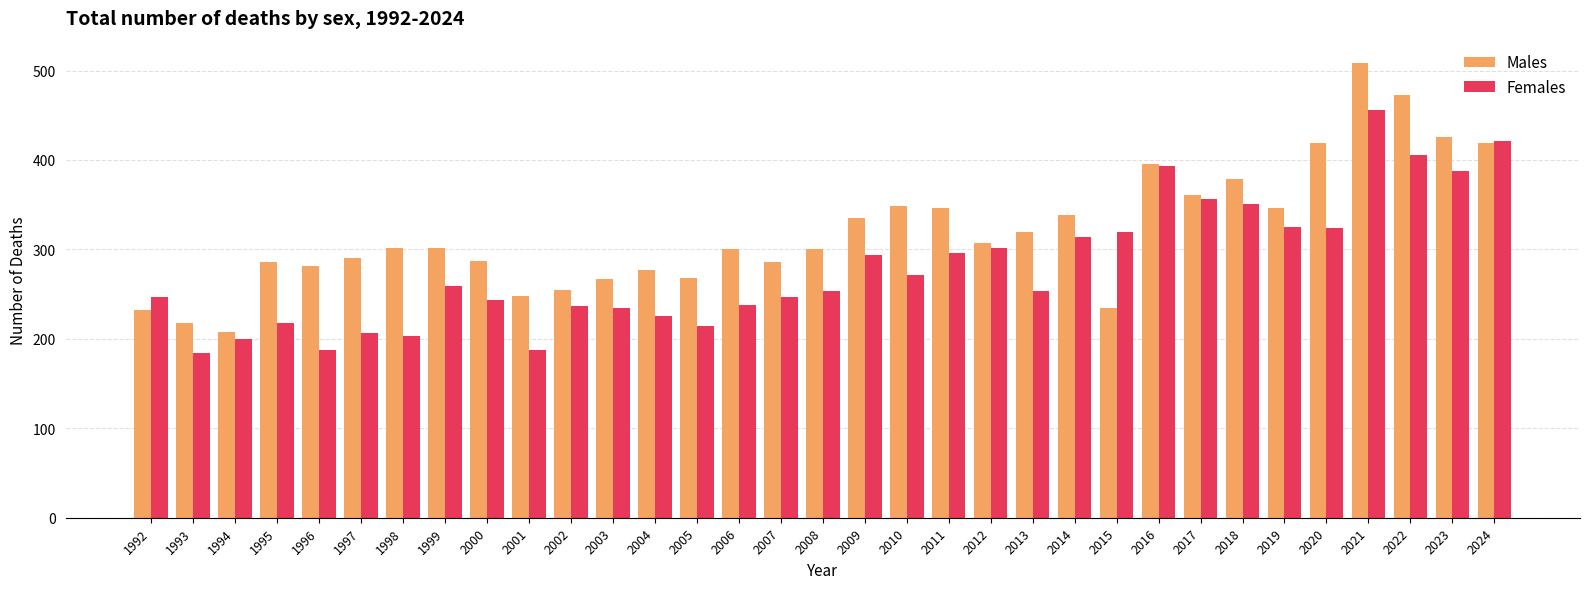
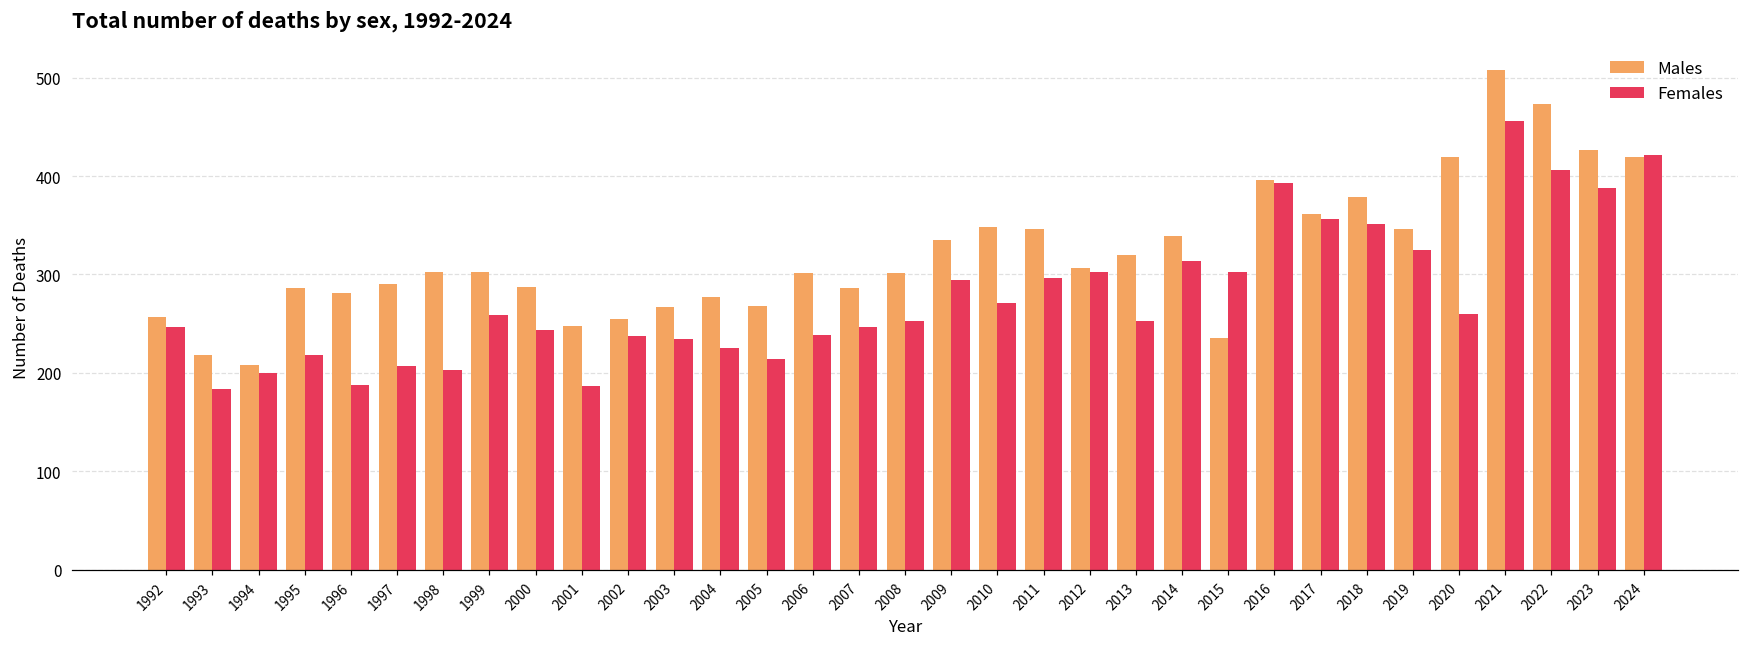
  {
    "Males": {
-     "1992": 230,
+     "1992": 260,
      "1993": 220,
      "1994": 210,
      "1995": 290,
      "1996": 280,
      "1997": 290,
      "1998": 300,
      "1999": 300,
      "2000": 290,
      "2001": 250,
      "2002": 260,
      "2003": 270,
      "2004": 280,
      "2005": 270,
      "2006": 300,
      "2007": 290,
      "2008": 300,
      "2009": 340,
      "2010": 350,
      "2011": 350,
      "2012": 310,
      "2013": 320,
      "2014": 340,
      "2015": 240,
      "2016": 400,
      "2017": 360,
      "2018": 380,
      "2019": 350,
      "2020": 420,
      "2021": 510,
      "2022": 470,
      "2023": 430,
      "2024": 420
    },
    "Females": {
      "1992": 250,
      "1993": 180,
      "1994": 200,
      "1995": 220,
      "1996": 190,
      "1997": 210,
      "1998": 200,
      "1999": 260,
      "2000": 240,
      "2001": 190,
      "2002": 240,
      "2003": 230,
      "2004": 230,
      "2005": 210,
      "2006": 240,
      "2007": 250,
      "2008": 250,
      "2009": 290,
      "2010": 270,
      "2011": 300,
      "2012": 300,
      "2013": 250,
      "2014": 310,
-     "2015": 320,
+     "2015": 300,
      "2016": 390,
      "2017": 360,
      "2018": 350,
      "2019": 330,
-     "2020": 320,
+     "2020": 260,
      "2021": 460,
      "2022": 410,
      "2023": 390,
      "2024": 420
    }
  }
